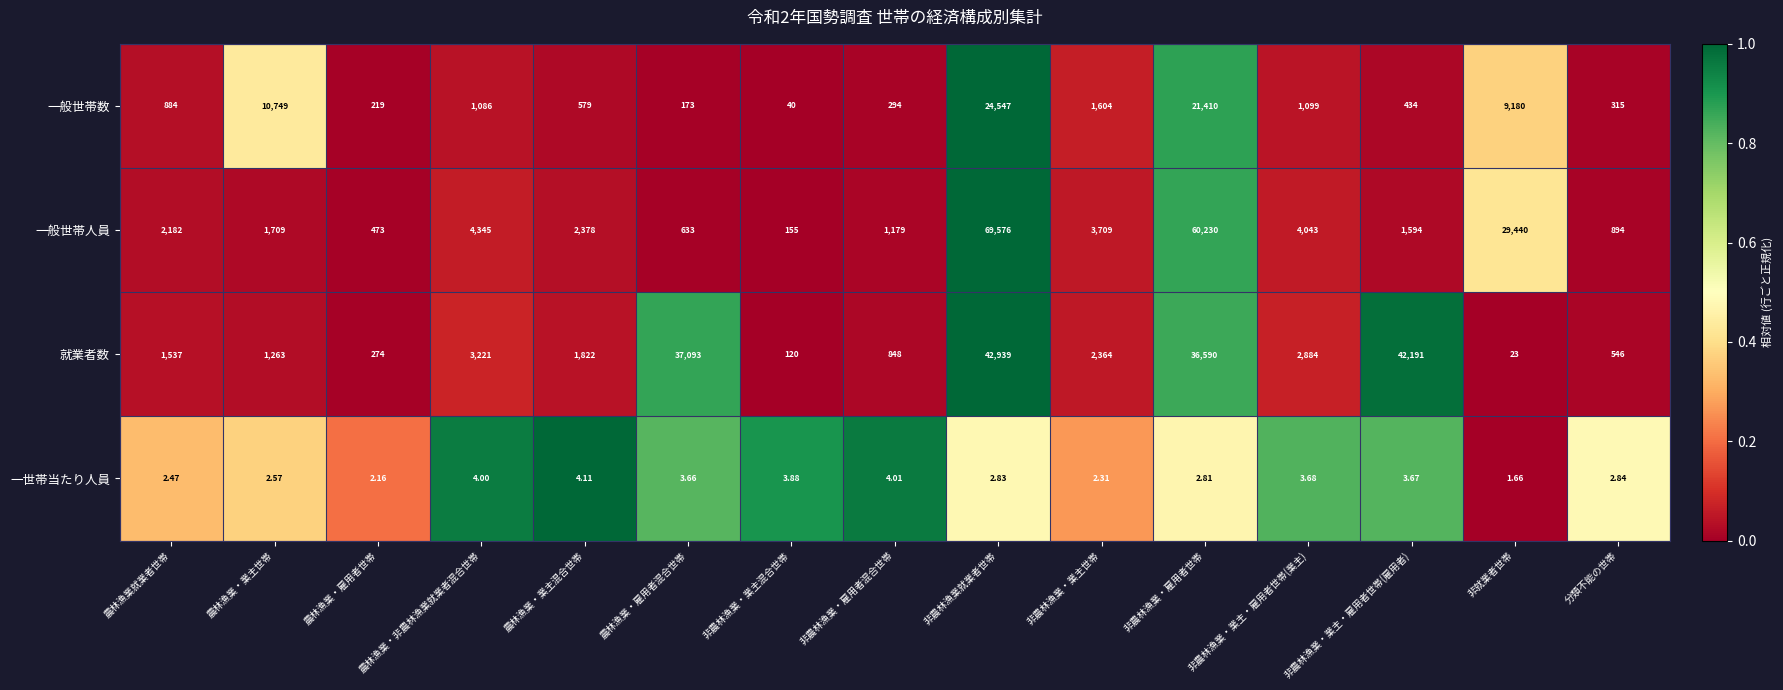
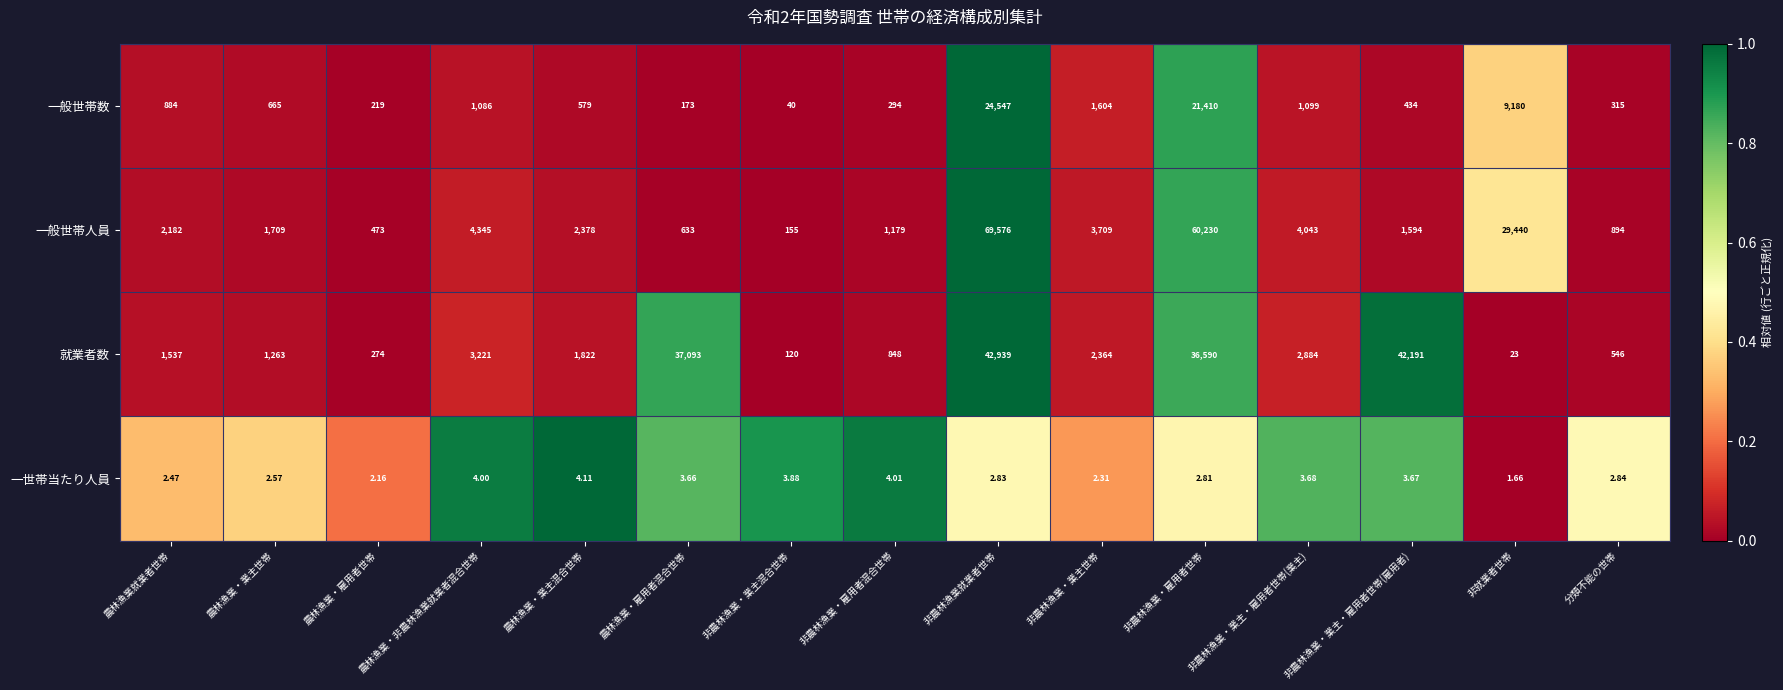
  {
    "一般世帯数": {
      "農林漁業就業者世帯": "884",
-     "農林漁業・業主世帯": "10,749",
+     "農林漁業・業主世帯": "665",
      "農林漁業・雇用者世帯": "219",
      "農林漁業・非農林漁業就業者混合世帯": "1,086",
      "農林漁業・業主混合世帯": "579",
      "農林漁業・雇用者混合世帯": "173",
      "非農林漁業・業主混合世帯": "40",
      "非農林漁業・雇用者混合世帯": "294",
      "非農林漁業就業者世帯": "24,547",
      "非農林漁業・業主世帯": "1,604",
      "非農林漁業・雇用者世帯": "21,410",
      "非農林漁業・業主・雇用者世帯(業主)": "1,099",
      "非農林漁業・業主・雇用者世帯(雇用者)": "434",
      "非就業者世帯": "9,180",
      "分類不能の世帯": "315"
    },
    "一般世帯人員": {
      "農林漁業就業者世帯": "2,182",
      "農林漁業・業主世帯": "1,709",
      "農林漁業・雇用者世帯": "473",
      "農林漁業・非農林漁業就業者混合世帯": "4,345",
      "農林漁業・業主混合世帯": "2,378",
      "農林漁業・雇用者混合世帯": "633",
      "非農林漁業・業主混合世帯": "155",
      "非農林漁業・雇用者混合世帯": "1,179",
      "非農林漁業就業者世帯": "69,576",
      "非農林漁業・業主世帯": "3,709",
      "非農林漁業・雇用者世帯": "60,230",
      "非農林漁業・業主・雇用者世帯(業主)": "4,043",
      "非農林漁業・業主・雇用者世帯(雇用者)": "1,594",
      "非就業者世帯": "29,440",
      "分類不能の世帯": "894"
    },
    "就業者数": {
      "農林漁業就業者世帯": "1,537",
      "農林漁業・業主世帯": "1,263",
      "農林漁業・雇用者世帯": "274",
      "農林漁業・非農林漁業就業者混合世帯": "3,221",
      "農林漁業・業主混合世帯": "1,822",
      "農林漁業・雇用者混合世帯": "37,093",
      "非農林漁業・業主混合世帯": "120",
      "非農林漁業・雇用者混合世帯": "848",
      "非農林漁業就業者世帯": "42,939",
      "非農林漁業・業主世帯": "2,364",
      "非農林漁業・雇用者世帯": "36,590",
      "非農林漁業・業主・雇用者世帯(業主)": "2,884",
      "非農林漁業・業主・雇用者世帯(雇用者)": "42,191",
      "非就業者世帯": "23",
      "分類不能の世帯": "546"
    },
    "一世帯当たり人員": {
      "農林漁業就業者世帯": "2.47",
      "農林漁業・業主世帯": "2.57",
      "農林漁業・雇用者世帯": "2.16",
      "農林漁業・非農林漁業就業者混合世帯": "4.00",
      "農林漁業・業主混合世帯": "4.11",
      "農林漁業・雇用者混合世帯": "3.66",
      "非農林漁業・業主混合世帯": "3.88",
      "非農林漁業・雇用者混合世帯": "4.01",
      "非農林漁業就業者世帯": "2.83",
      "非農林漁業・業主世帯": "2.31",
      "非農林漁業・雇用者世帯": "2.81",
      "非農林漁業・業主・雇用者世帯(業主)": "3.68",
      "非農林漁業・業主・雇用者世帯(雇用者)": "3.67",
      "非就業者世帯": "1.66",
      "分類不能の世帯": "2.84"
    }
  }
